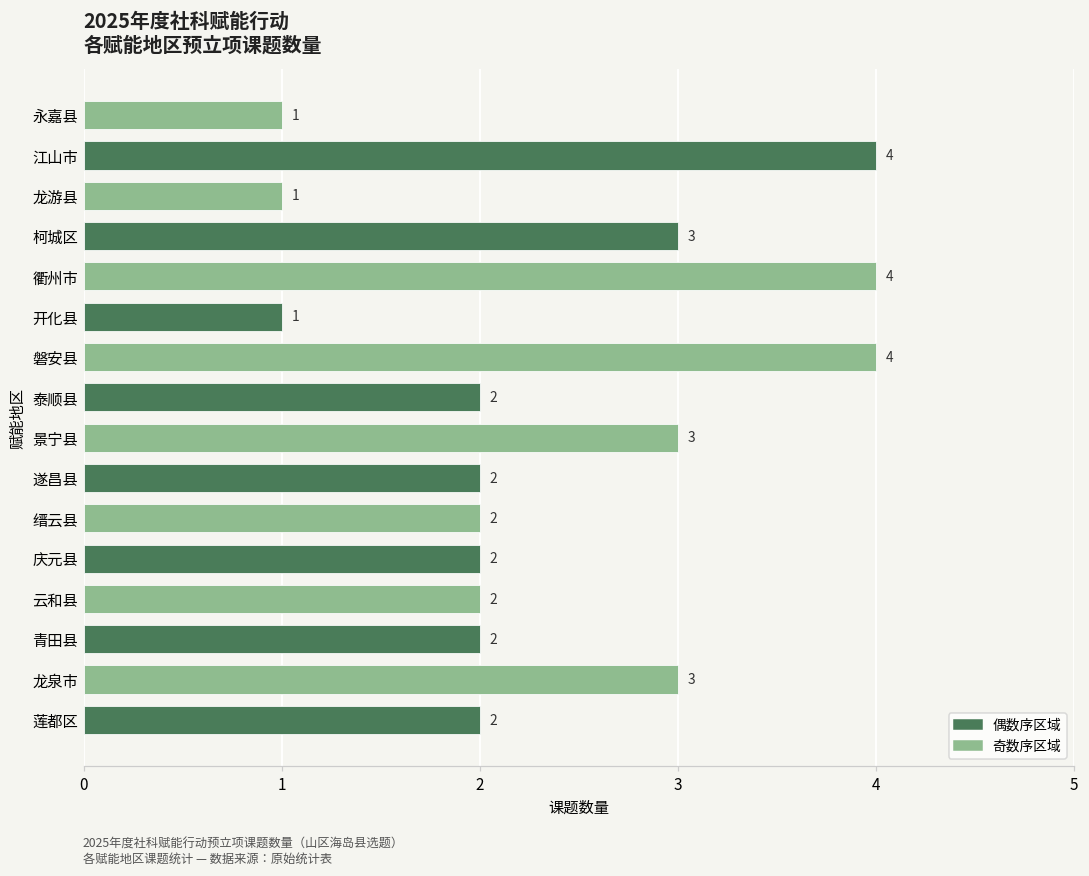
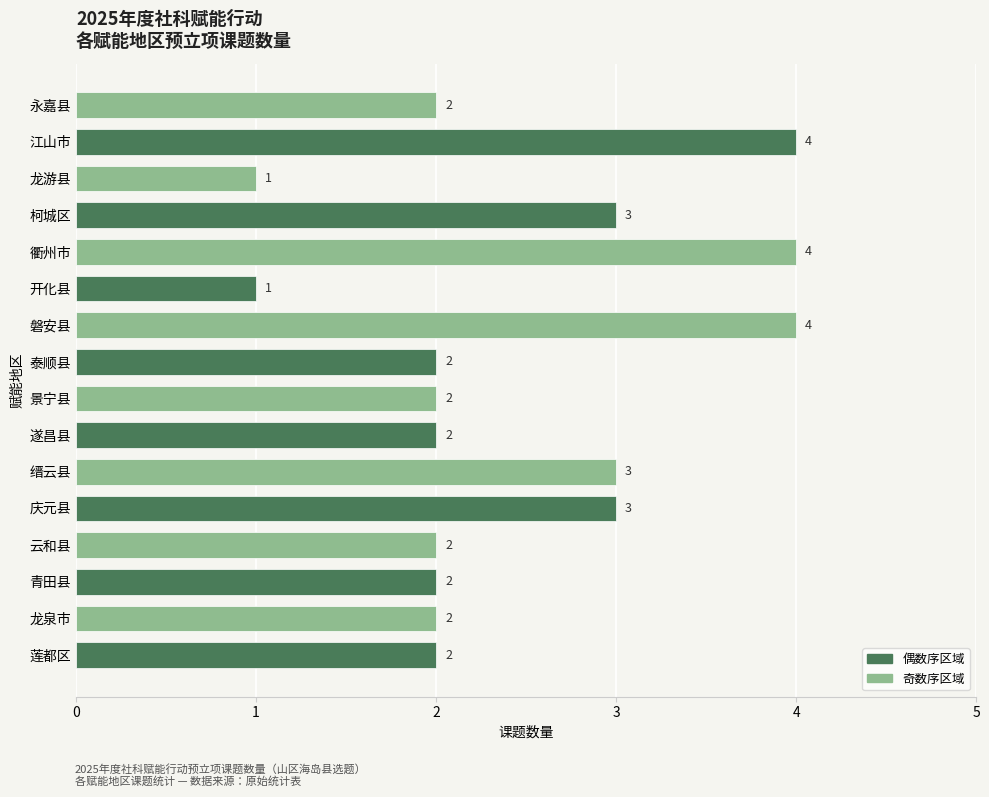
  {
-   "永嘉县": 1,
+   "永嘉县": 2,
    "江山市": 4,
    "龙游县": 1,
    "柯城区": 3,
    "衢州市": 4,
    "开化县": 1,
    "磐安县": 4,
    "泰顺县": 2,
-   "景宁县": 3,
+   "景宁县": 2,
    "遂昌县": 2,
-   "缙云县": 2,
-   "庆元县": 2,
+   "缙云县": 3,
+   "庆元县": 3,
    "云和县": 2,
    "青田县": 2,
-   "龙泉市": 3,
+   "龙泉市": 2,
    "莲都区": 2
  }
